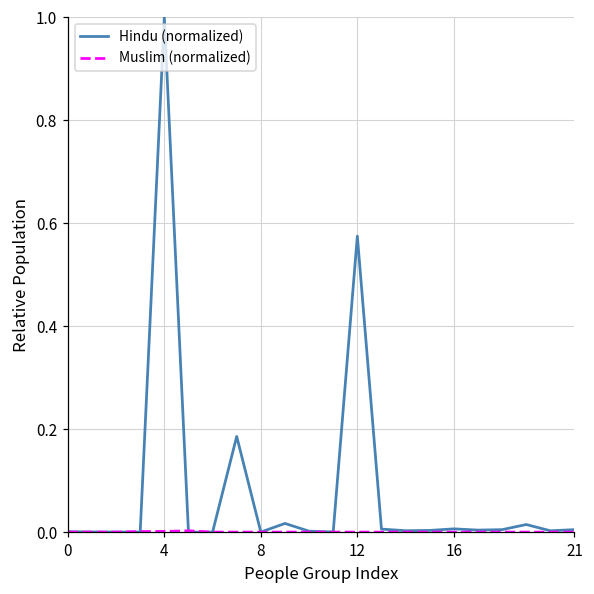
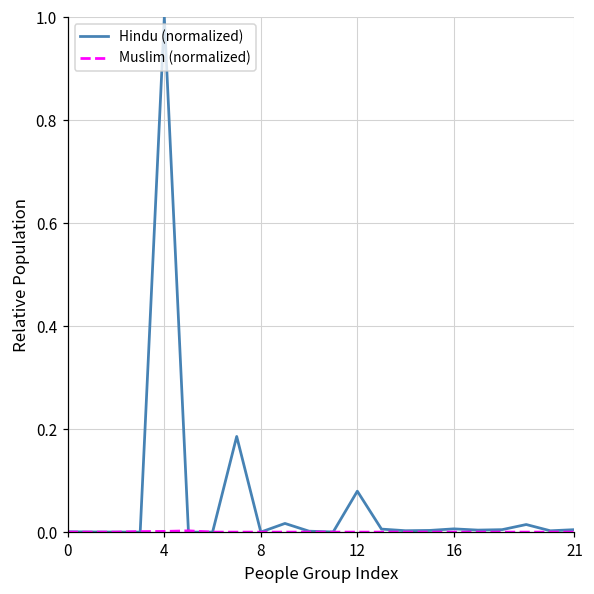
  {
    "Hindu (normalized)": {
      "4": 1.00,
-     "12": 0.57,
+     "12": 0.08,
      "16": 0.01
    },
    "Muslim (normalized)": {
      "4": 0.00,
      "12": 0.00,
      "16": 0.00
    }
  }
